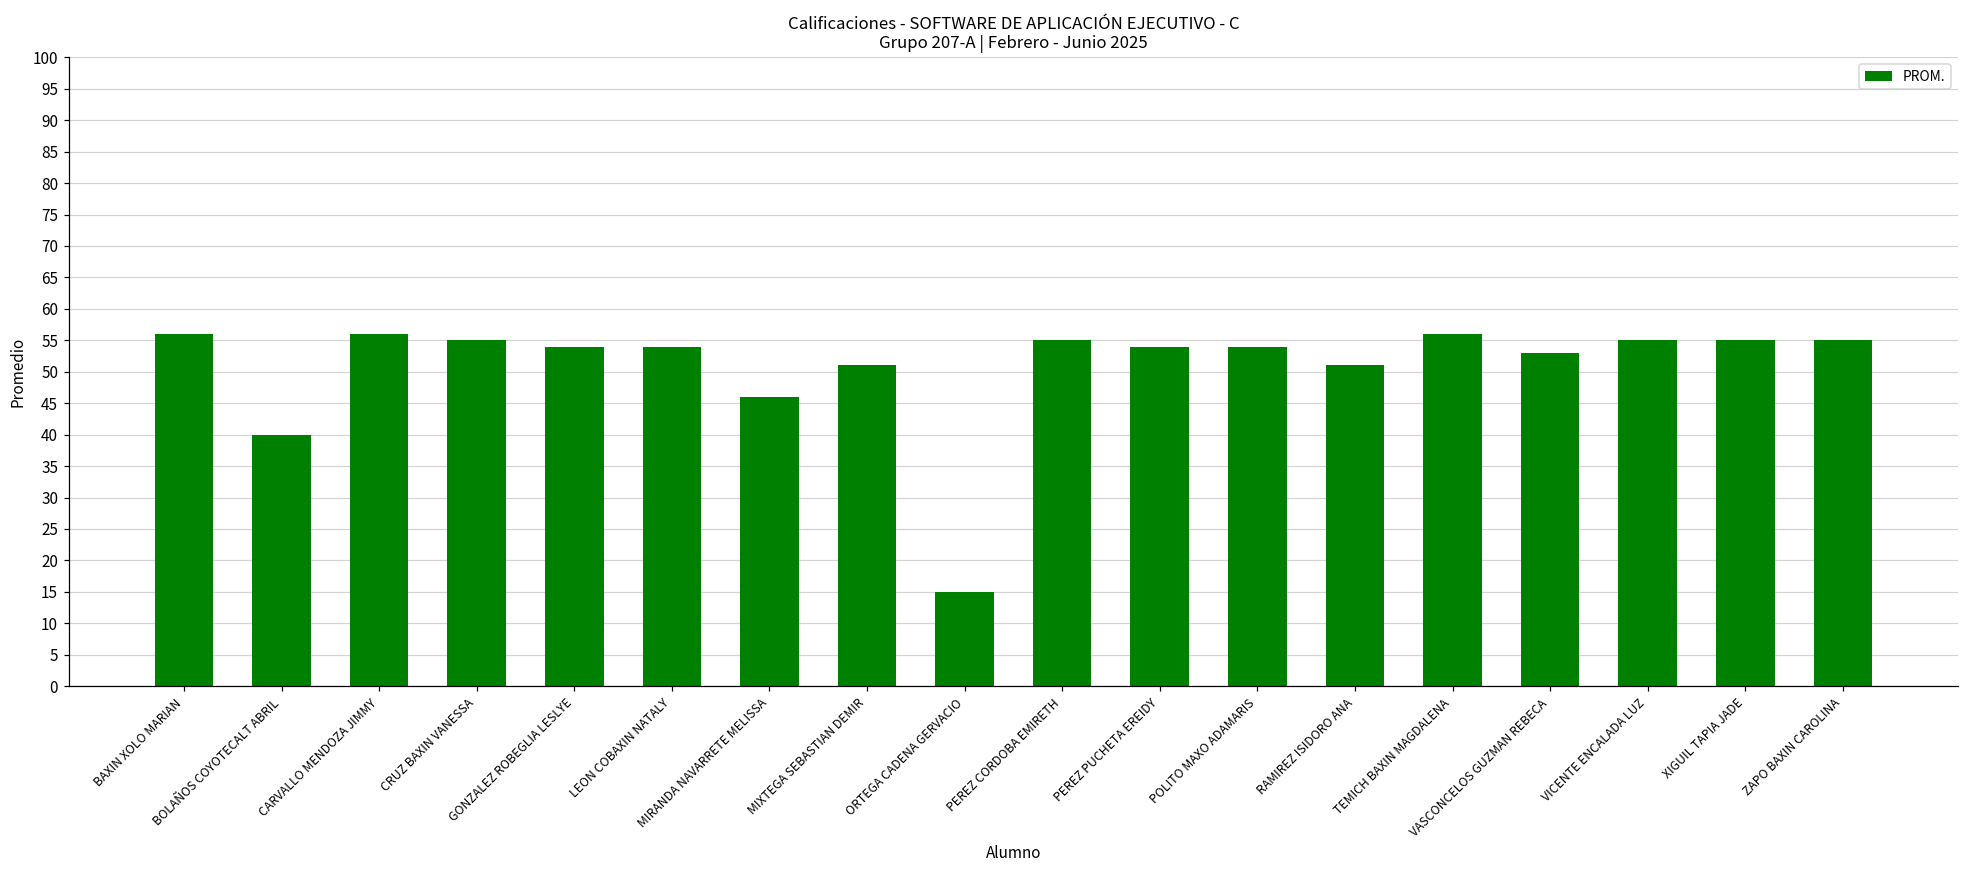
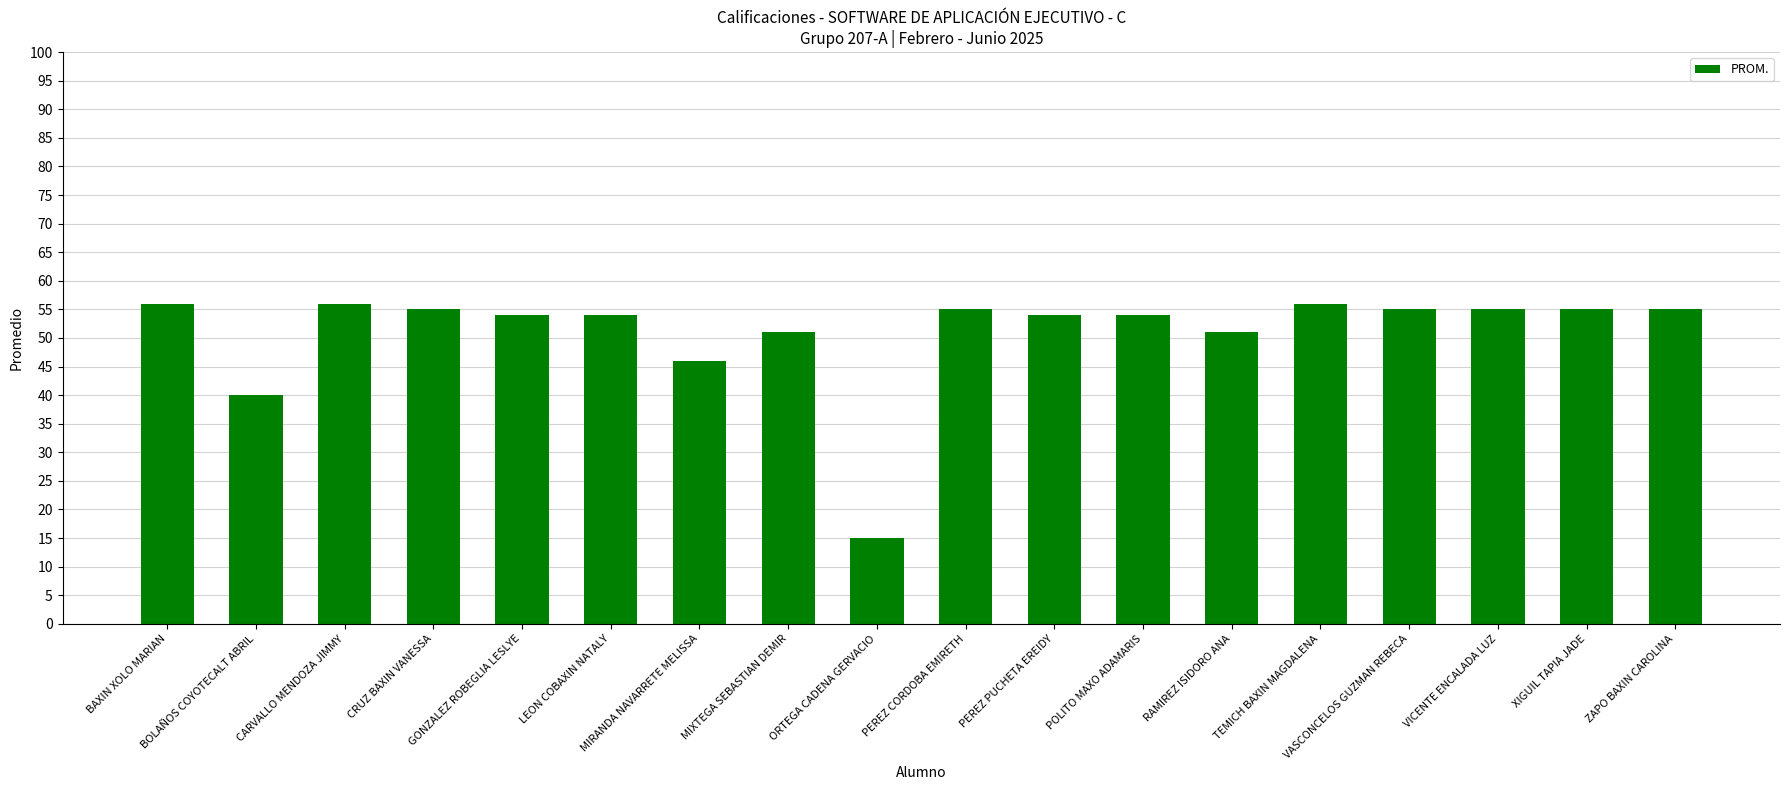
  {
    "BAXIN XOLO MARIAN": 56,
    "BOLAÑOS COYOTECALT ABRIL": 40,
    "CARVALLO MENDOZA JIMMY": 56,
    "CRUZ BAXIN VANESSA": 55,
    "GONZALEZ ROBEGLIA LESLYE": 54,
    "LEON COBAXIN NATALY": 54,
    "MIRANDA NAVARRETE MELISSA": 46,
    "MIXTEGA SEBASTIAN DEMIR": 51,
    "ORTEGA CADENA GERVACIO": 15,
    "PEREZ CORDOBA EMIRETH": 55,
    "PEREZ PUCHETA EREIDY": 54,
    "POLITO MAXO ADAMARIS": 54,
    "RAMIREZ ISIDORO ANA": 51,
    "TEMICH BAXIN MAGDALENA": 56,
-   "VASCONCELOS GUZMAN REBECA": 53,
+   "VASCONCELOS GUZMAN REBECA": 55,
    "VICENTE ENCALADA LUZ": 55,
    "XIGUIL TAPIA JADE": 55,
    "ZAPO BAXIN CAROLINA": 55
  }
